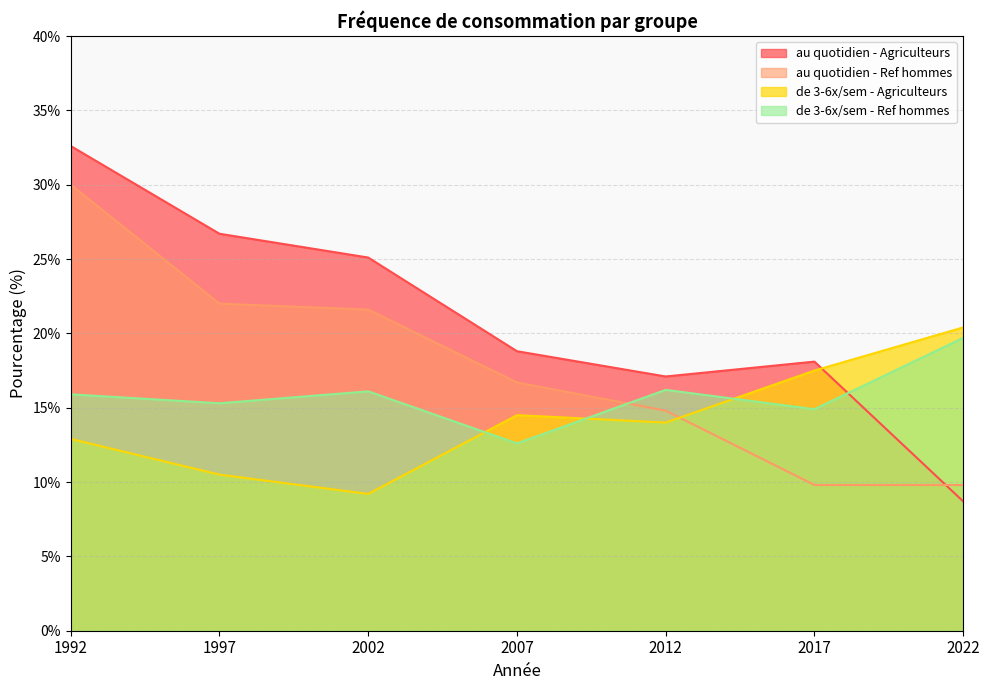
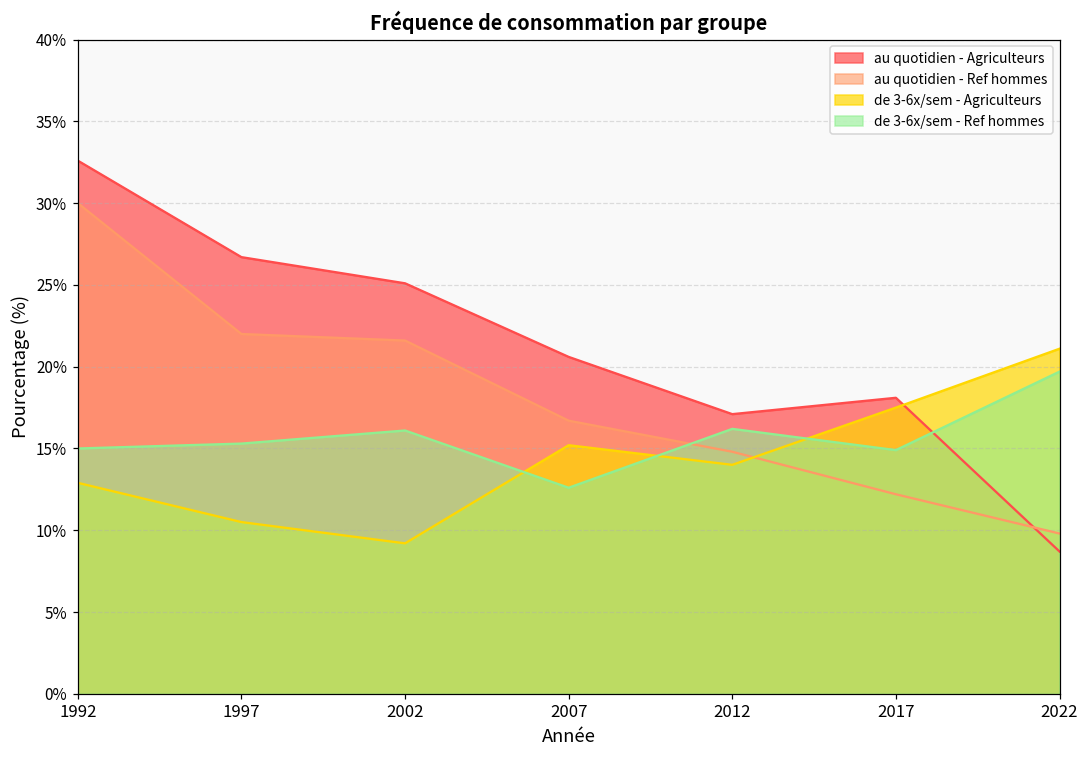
  {
    "au quotidien - Agriculteurs": {
      "1992": "32.6%",
      "1997": "26.7%",
      "2002": "25.1%",
-     "2007": "18.8%",
+     "2007": "20.6%",
      "2012": "17.1%",
      "2017": "18.1%",
      "2022": "8.7%"
    },
    "au quotidien - Ref hommes": {
      "1992": "30.0%",
      "1997": "22.0%",
      "2002": "21.6%",
      "2007": "16.7%",
      "2012": "14.8%",
-     "2017": "9.8%",
+     "2017": "12.2%",
      "2022": "9.8%"
    },
    "de 3-6x/sem - Agriculteurs": {
      "1992": "12.9%",
      "1997": "10.5%",
      "2002": "9.2%",
-     "2007": "14.5%",
+     "2007": "15.2%",
      "2012": "14.0%",
      "2017": "17.5%",
-     "2022": "20.4%"
+     "2022": "21.1%"
    },
    "de 3-6x/sem - Ref hommes": {
-     "1992": "15.9%",
+     "1992": "15.0%",
      "1997": "15.3%",
      "2002": "16.1%",
      "2007": "12.6%",
      "2012": "16.2%",
      "2017": "14.9%",
      "2022": "19.7%"
    }
  }
